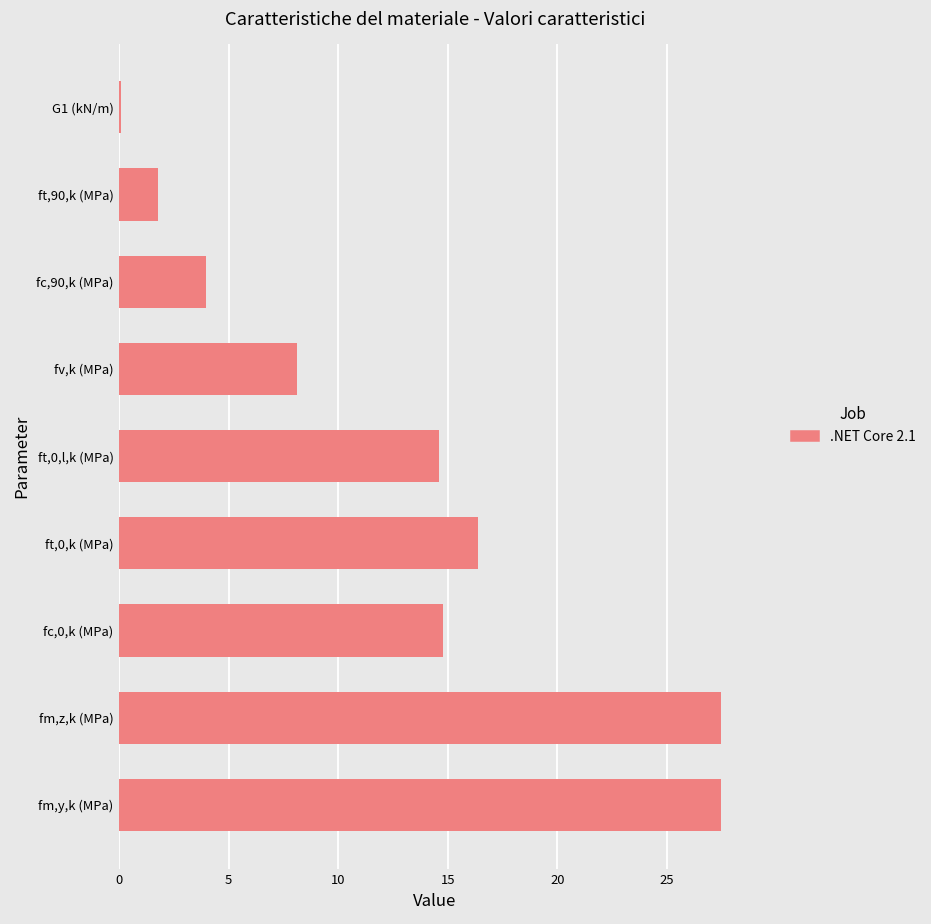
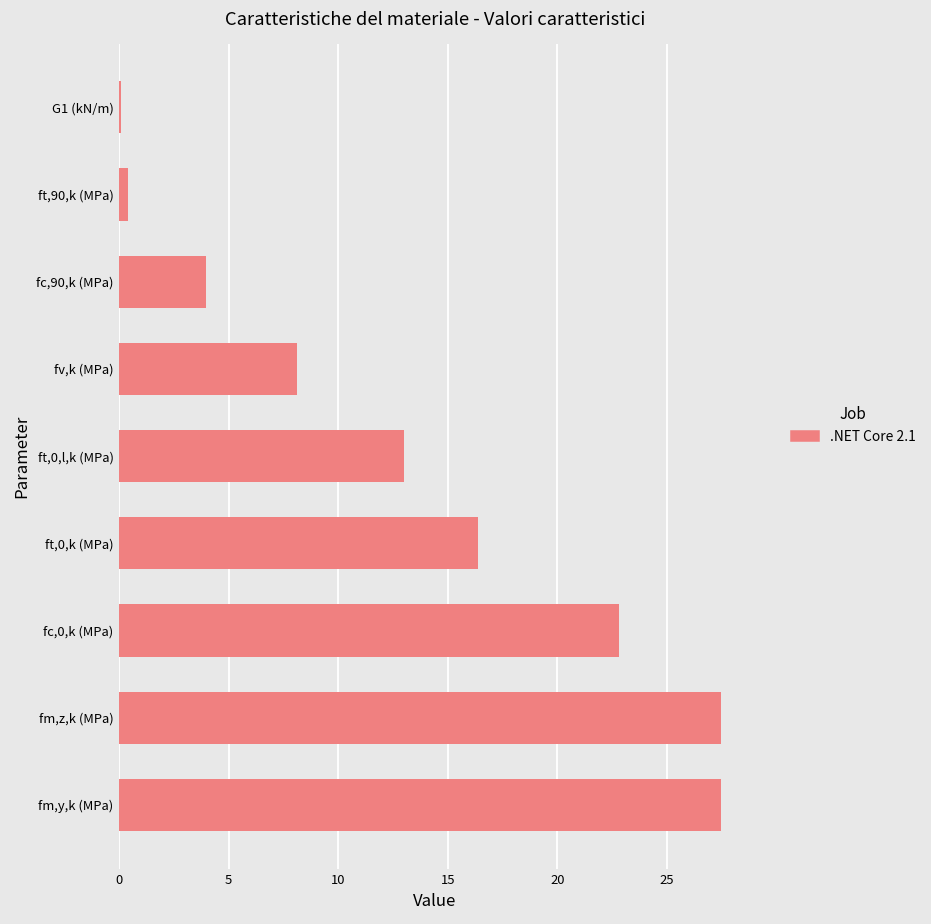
  {
-   "ft,90,k (MPa)": 1.8,
+   "ft,90,k (MPa)": 0.4,
    "fc,90,k (MPa)": 4.0,
    "fv,k (MPa)": 8.1,
-   "ft,0,l,k (MPa)": 14.6,
+   "ft,0,l,k (MPa)": 13.0,
    "ft,0,k (MPa)": 16.4,
-   "fc,0,k (MPa)": 14.8,
+   "fc,0,k (MPa)": 22.8,
    "fm,z,k (MPa)": 27.5,
    "fm,y,k (MPa)": 27.5
  }
